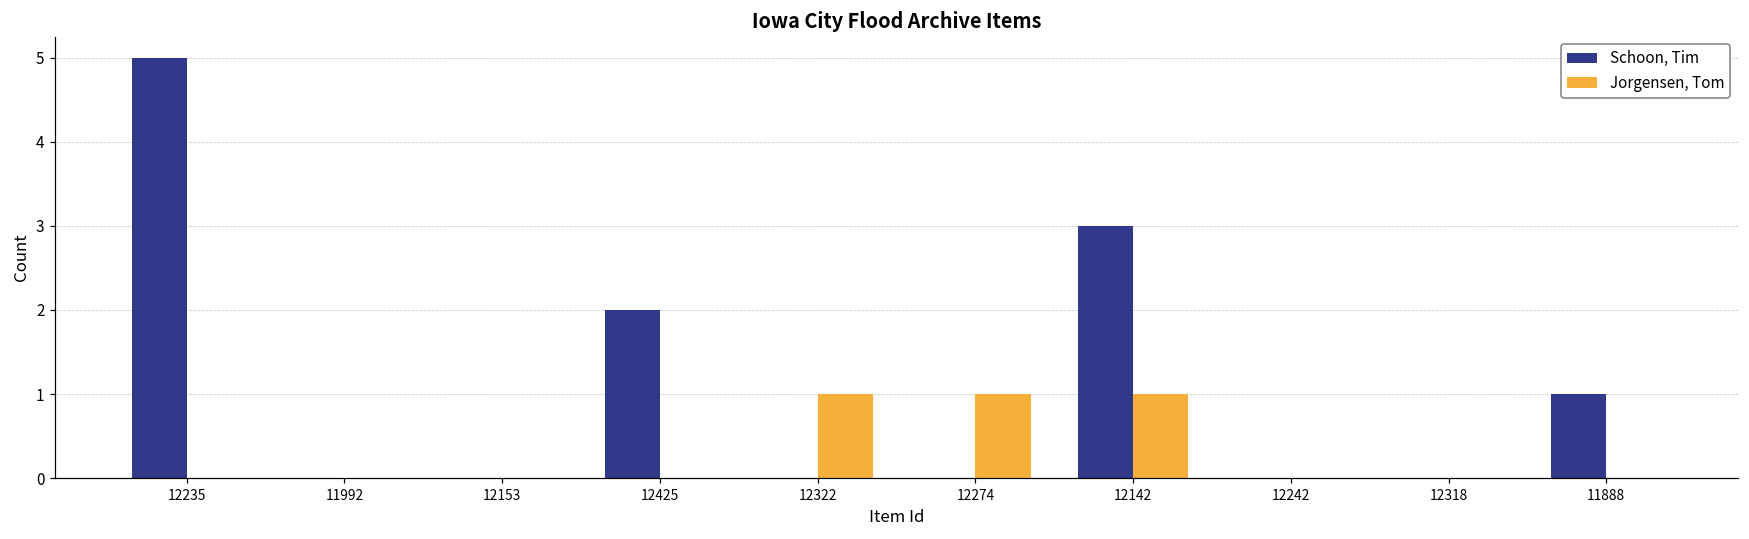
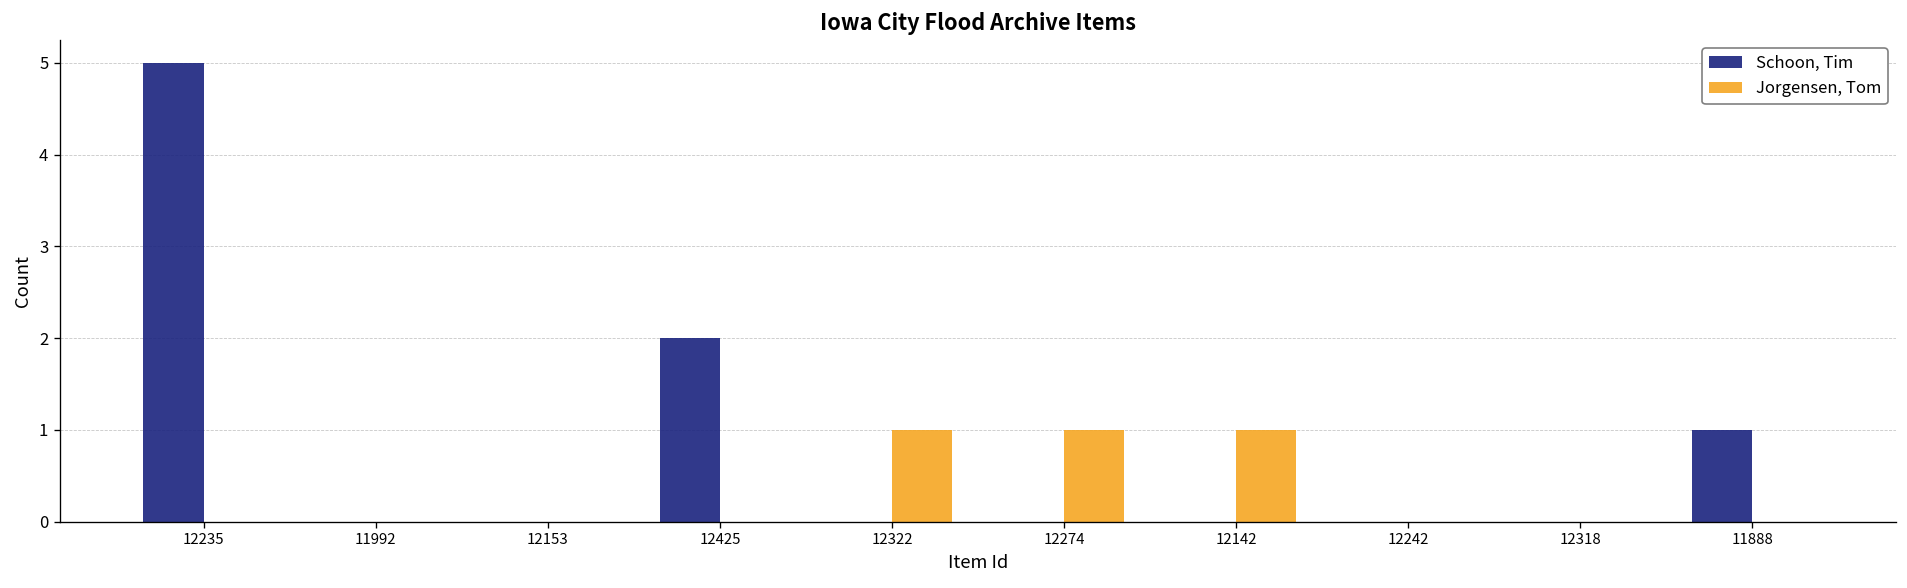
  {
    "Schoon, Tim": {
      "12235": 5,
      "11992": 0,
      "12153": 0,
      "12425": 2,
      "12322": 0,
      "12274": 0,
-     "12142": 3,
+     "12142": 0,
      "12242": 0,
      "12318": 0,
      "11888": 1
    },
    "Jorgensen, Tom": {
      "12235": 0,
      "11992": 0,
      "12153": 0,
      "12425": 0,
      "12322": 1,
      "12274": 1,
      "12142": 1,
      "12242": 0,
      "12318": 0,
      "11888": 0
    }
  }
